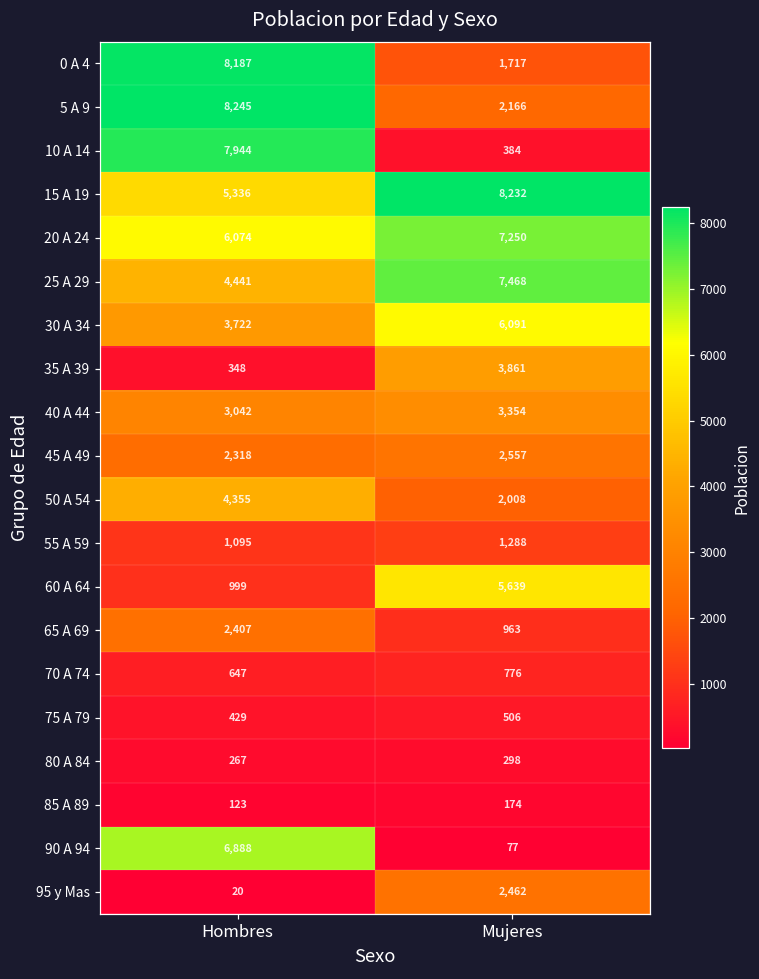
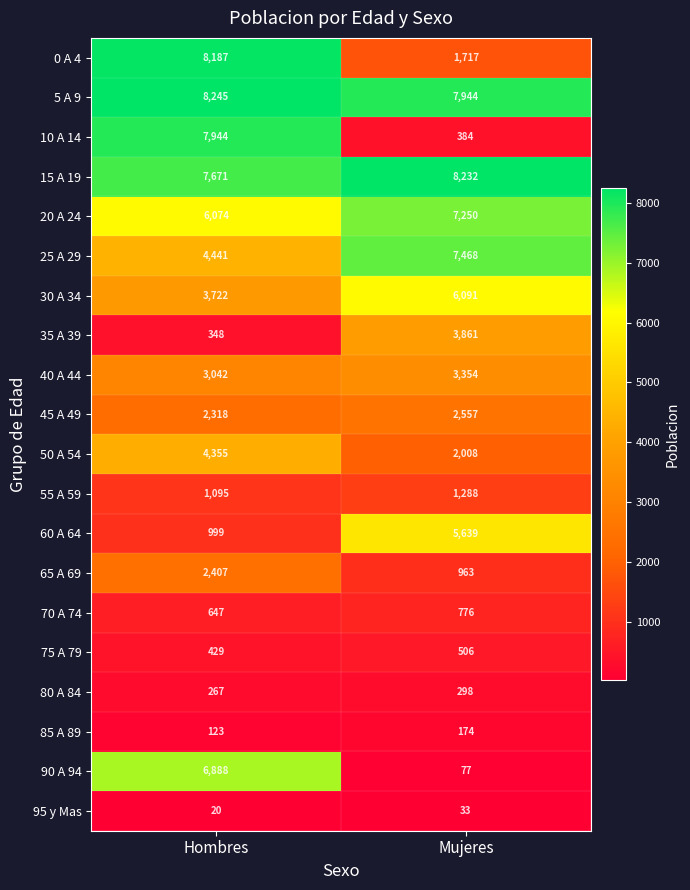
  {
    "0 A 4": {
      "Hombres": "8,187",
      "Mujeres": "1,717"
    },
    "5 A 9": {
      "Hombres": "8,245",
-     "Mujeres": "2,166"
+     "Mujeres": "7,944"
    },
    "10 A 14": {
      "Hombres": "7,944",
      "Mujeres": "384"
    },
    "15 A 19": {
-     "Hombres": "5,336",
+     "Hombres": "7,671",
      "Mujeres": "8,232"
    },
    "20 A 24": {
      "Hombres": "6,074",
      "Mujeres": "7,250"
    },
    "25 A 29": {
      "Hombres": "4,441",
      "Mujeres": "7,468"
    },
    "30 A 34": {
      "Hombres": "3,722",
      "Mujeres": "6,091"
    },
    "35 A 39": {
      "Hombres": "348",
      "Mujeres": "3,861"
    },
    "40 A 44": {
      "Hombres": "3,042",
      "Mujeres": "3,354"
    },
    "45 A 49": {
      "Hombres": "2,318",
      "Mujeres": "2,557"
    },
    "50 A 54": {
      "Hombres": "4,355",
      "Mujeres": "2,008"
    },
    "55 A 59": {
      "Hombres": "1,095",
      "Mujeres": "1,288"
    },
    "60 A 64": {
      "Hombres": "999",
      "Mujeres": "5,639"
    },
    "65 A 69": {
      "Hombres": "2,407",
      "Mujeres": "963"
    },
    "70 A 74": {
      "Hombres": "647",
      "Mujeres": "776"
    },
    "75 A 79": {
      "Hombres": "429",
      "Mujeres": "506"
    },
    "80 A 84": {
      "Hombres": "267",
      "Mujeres": "298"
    },
    "85 A 89": {
      "Hombres": "123",
      "Mujeres": "174"
    },
    "90 A 94": {
      "Hombres": "6,888",
      "Mujeres": "77"
    },
    "95 y Mas": {
      "Hombres": "20",
-     "Mujeres": "2,462"
+     "Mujeres": "33"
    }
  }
